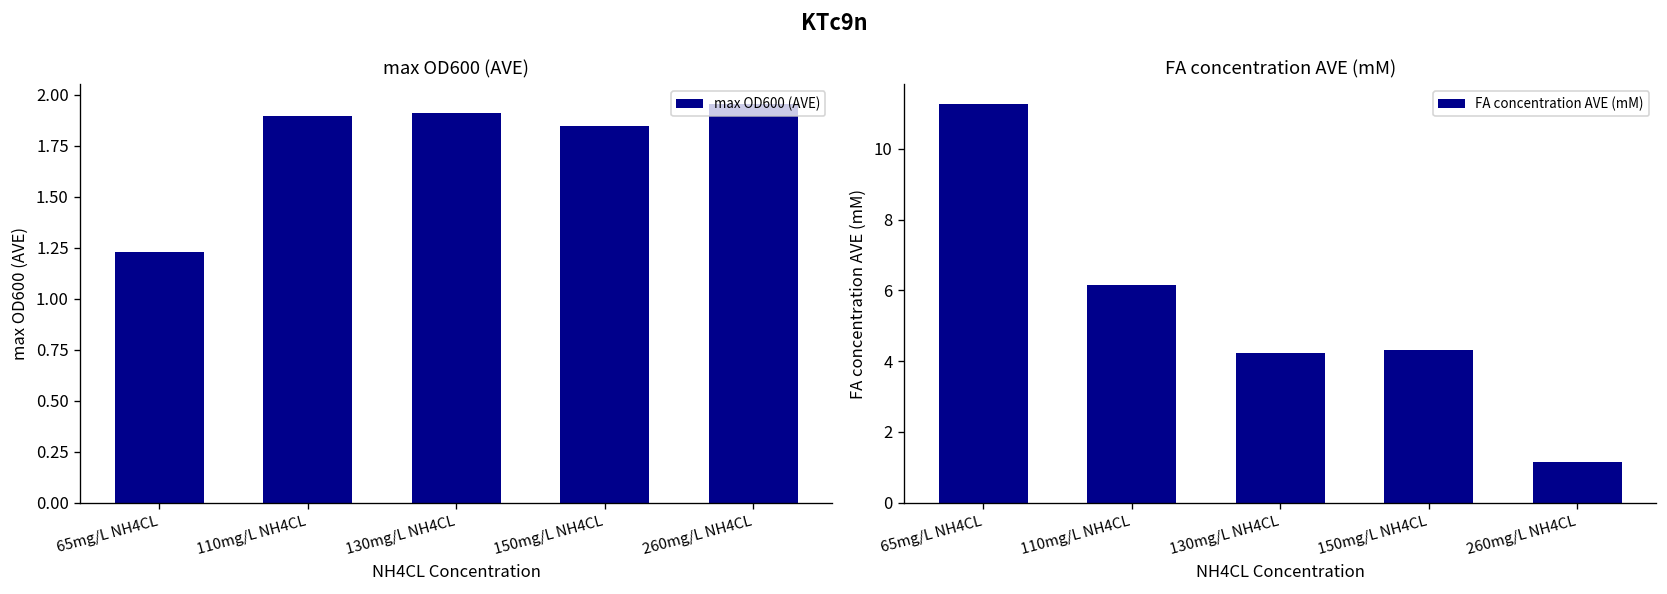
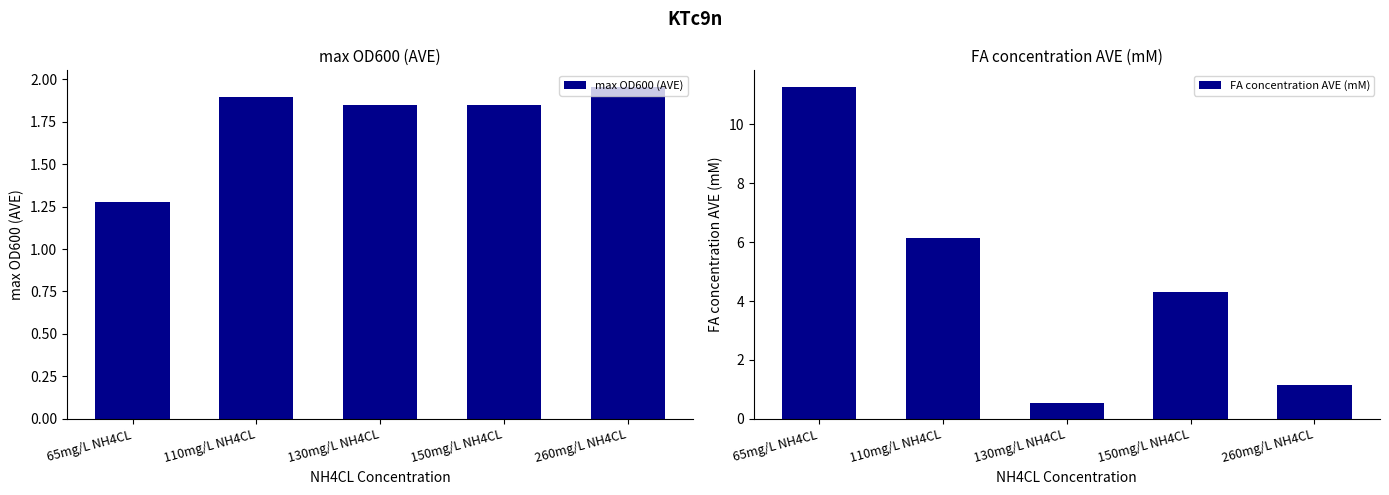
  {
    "max OD600 (AVE)": {
-     "65mg/L NH4CL": 1.23,
+     "65mg/L NH4CL": 1.28,
      "110mg/L NH4CL": 1.90,
-     "130mg/L NH4CL": 1.91,
+     "130mg/L NH4CL": 1.85,
      "150mg/L NH4CL": 1.85
    },
    "FA concentration AVE (mM)": {
      "65mg/L NH4CL": 11.3,
      "110mg/L NH4CL": 6.1,
-     "130mg/L NH4CL": 4.2,
+     "130mg/L NH4CL": 0.6,
      "150mg/L NH4CL": 4.3,
      "260mg/L NH4CL": 1.2
    }
  }
